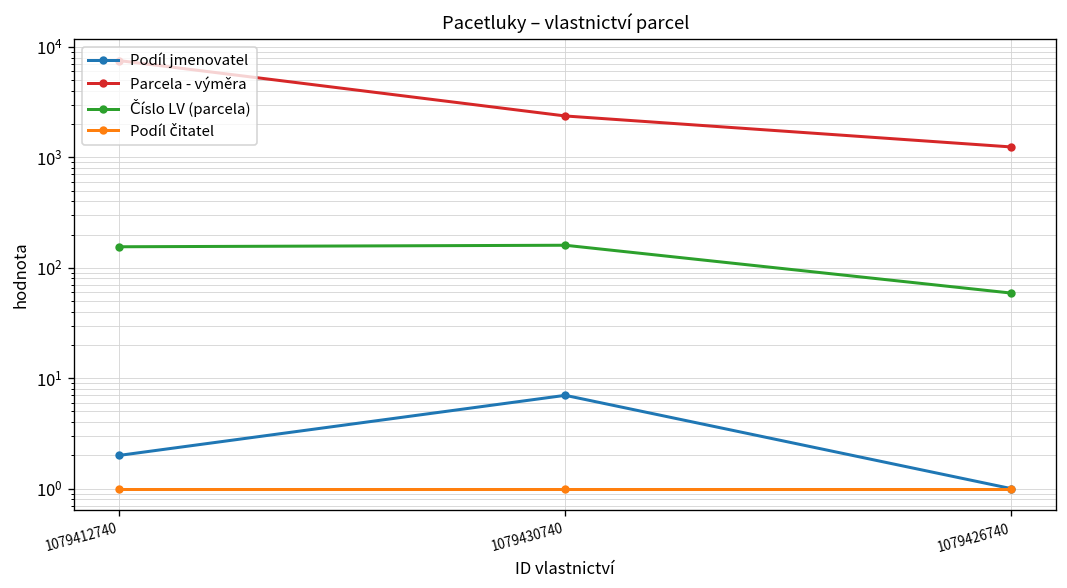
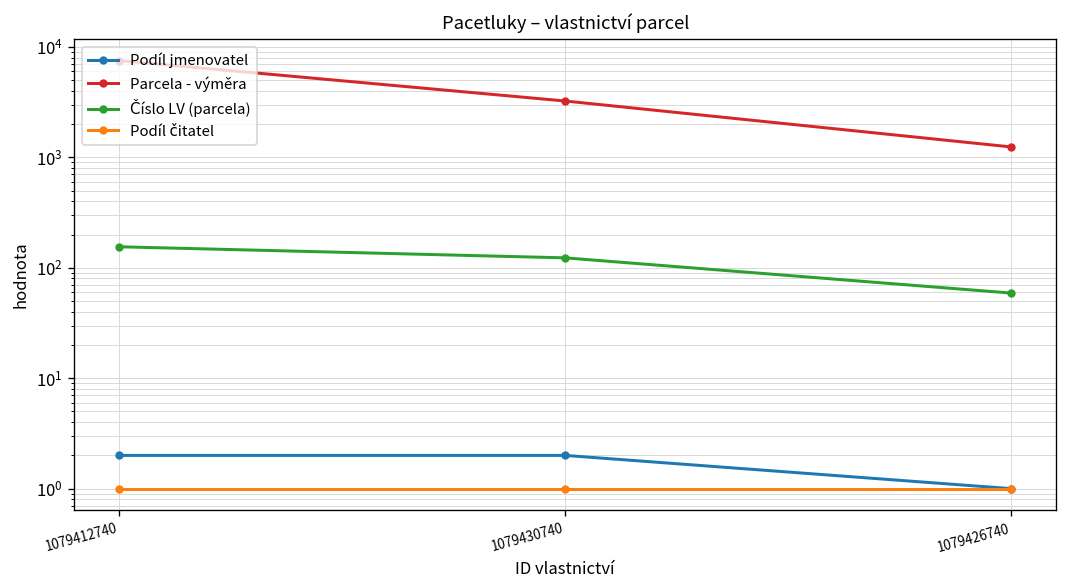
  {
    "Podíl jmenovatel": {
      "1079412740": 2,
-     "1079430740": 7
+     "1079430740": 2
    },
    "Parcela - výměra": {
-     "1079430740": 2400,
+     "1079430740": 3200,
      "1079426740": 1200
    },
    "Číslo LV (parcela)": {
      "1079412740": 160,
-     "1079430740": 160,
+     "1079430740": 120,
      "1079426740": 60
    },
    "Podíl čitatel": {
      "1079412740": 1,
      "1079430740": 1
    }
  }
